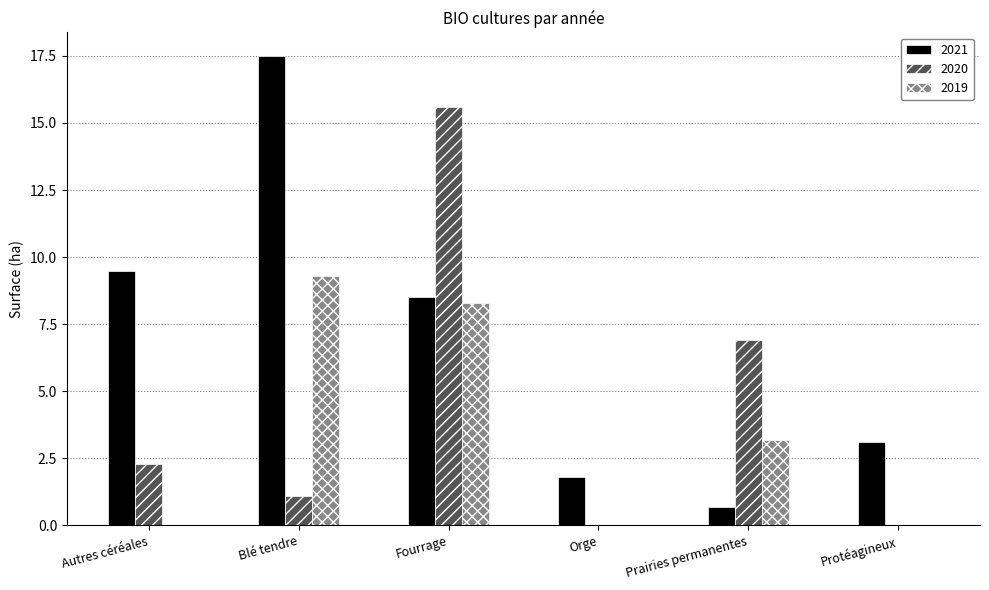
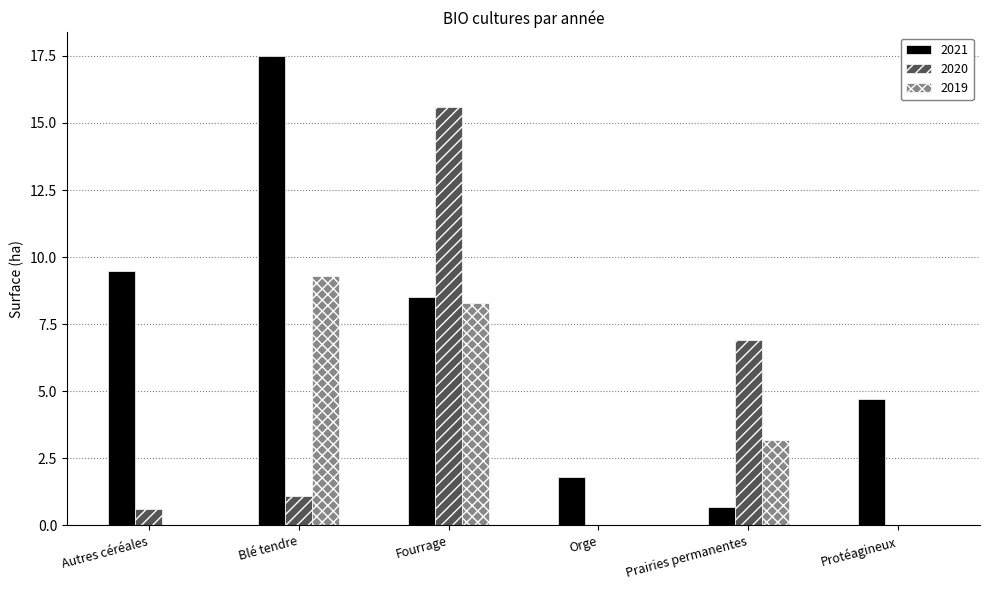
  {
    "2021": {
      "Autres céréales": 9.5,
      "Blé tendre": 17.5,
      "Fourrage": 8.5,
      "Orge": 1.8,
      "Prairies permanentes": 0.7,
-     "Protéagineux": 3.1
+     "Protéagineux": 4.7
    },
    "2020": {
-     "Autres céréales": 2.3,
+     "Autres céréales": 0.6,
      "Blé tendre": 1.1,
      "Fourrage": 15.6,
      "Orge": 0.0,
      "Prairies permanentes": 6.9,
      "Protéagineux": 0.0
    },
    "2019": {
      "Autres céréales": 0.0,
      "Blé tendre": 9.3,
      "Fourrage": 8.3,
      "Orge": 0.0,
      "Prairies permanentes": 3.2,
      "Protéagineux": 0.0
    }
  }
